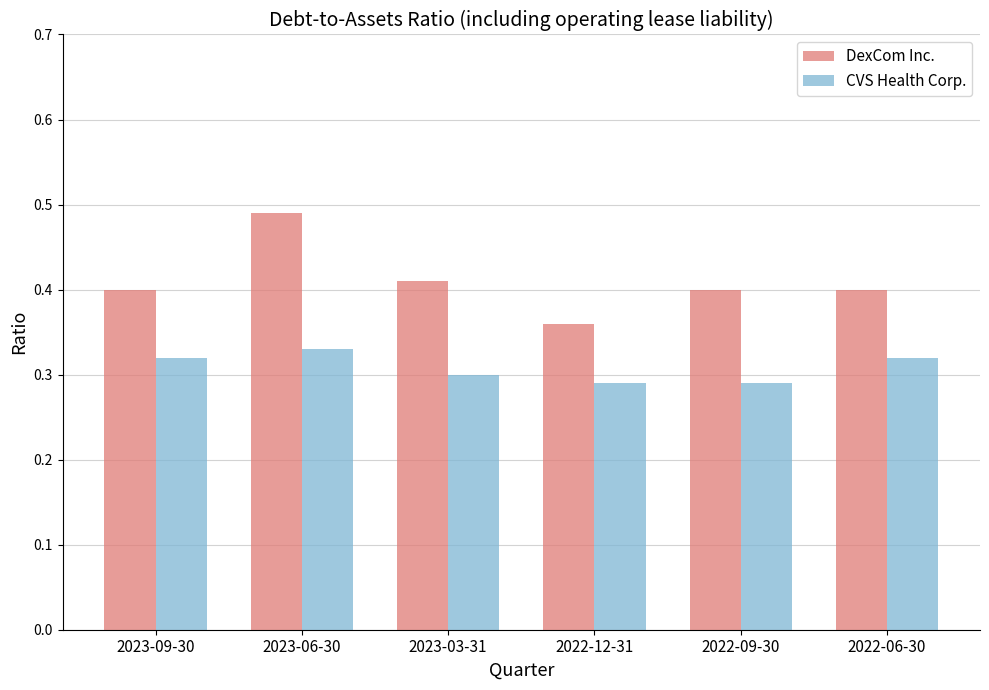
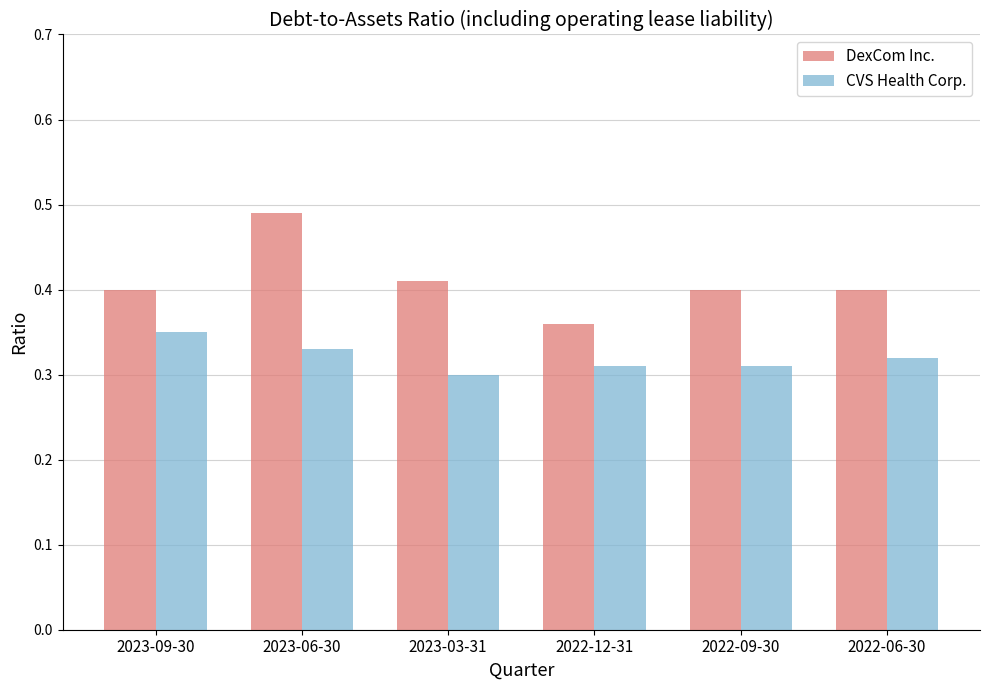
  {
    "DexCom Inc.": {
      "2023-09-30": 0.40,
      "2023-06-30": 0.49,
      "2023-03-31": 0.41,
      "2022-12-31": 0.36,
      "2022-09-30": 0.40,
      "2022-06-30": 0.40
    },
    "CVS Health Corp.": {
-     "2023-09-30": 0.32,
+     "2023-09-30": 0.35,
      "2023-06-30": 0.33,
      "2023-03-31": 0.30,
-     "2022-12-31": 0.29,
-     "2022-09-30": 0.29,
+     "2022-12-31": 0.31,
+     "2022-09-30": 0.31,
      "2022-06-30": 0.32
    }
  }
